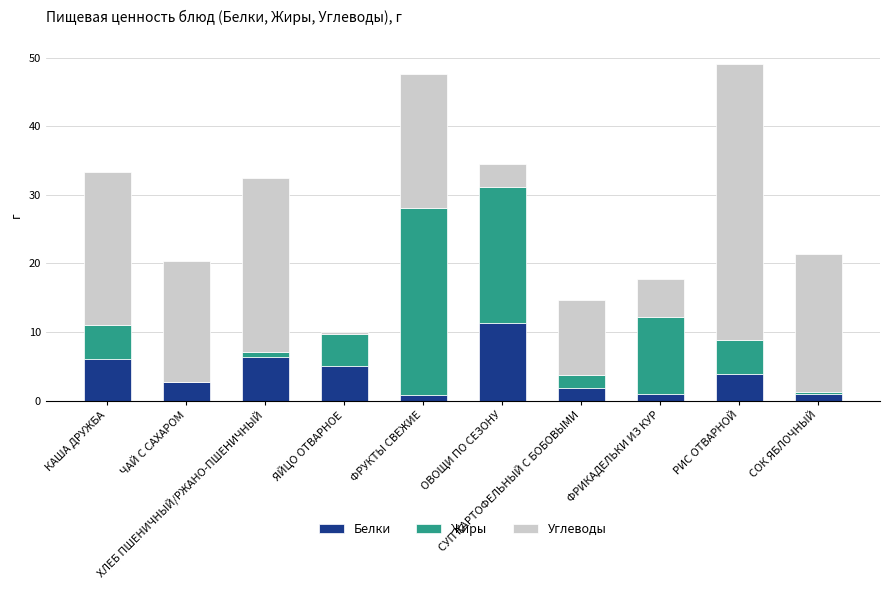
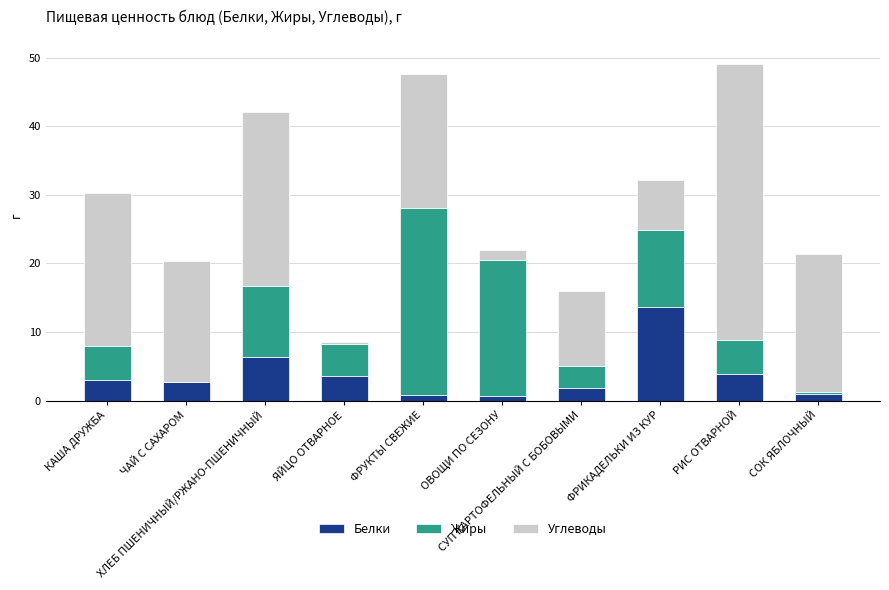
  {
    "Белки": {
-     "КАША ДРУЖБА": 6,
+     "КАША ДРУЖБА": 3,
      "ЧАЙ С САХАРОМ": 3,
      "ХЛЕБ ПШЕНИЧНЫЙ/РЖАНО-ПШЕНИЧНЫЙ": 6,
-     "ЯЙЦО ОТВАРНОЕ": 5,
+     "ЯЙЦО ОТВАРНОЕ": 4,
      "ФРУКТЫ СВЕЖИЕ": 1,
-     "ОВОЩИ ПО СЕЗОНУ": 11,
+     "ОВОЩИ ПО СЕЗОНУ": 1,
      "СУП КАРТОФЕЛЬНЫЙ С БОБОВЫМИ": 2,
-     "ФРИКАДЕЛЬКИ ИЗ КУР": 1,
+     "ФРИКАДЕЛЬКИ ИЗ КУР": 14,
      "РИС ОТВАРНОЙ": 4,
      "СОК ЯБЛОЧНЫЙ": 1
    },
    "Жиры": {
      "КАША ДРУЖБА": 5,
      "ЧАЙ С САХАРОМ": 0,
-     "ХЛЕБ ПШЕНИЧНЫЙ/РЖАНО-ПШЕНИЧНЫЙ": 1,
+     "ХЛЕБ ПШЕНИЧНЫЙ/РЖАНО-ПШЕНИЧНЫЙ": 10,
      "ЯЙЦО ОТВАРНОЕ": 5,
      "ФРУКТЫ СВЕЖИЕ": 27,
      "ОВОЩИ ПО СЕЗОНУ": 20,
-     "СУП КАРТОФЕЛЬНЫЙ С БОБОВЫМИ": 2,
+     "СУП КАРТОФЕЛЬНЫЙ С БОБОВЫМИ": 3,
      "ФРИКАДЕЛЬКИ ИЗ КУР": 11,
      "РИС ОТВАРНОЙ": 5
    },
    "Углеводы": {
      "КАША ДРУЖБА": 22,
      "ЧАЙ С САХАРОМ": 18,
      "ХЛЕБ ПШЕНИЧНЫЙ/РЖАНО-ПШЕНИЧНЫЙ": 25,
      "ФРУКТЫ СВЕЖИЕ": 20,
-     "ОВОЩИ ПО СЕЗОНУ": 3,
+     "ОВОЩИ ПО СЕЗОНУ": 1,
      "СУП КАРТОФЕЛЬНЫЙ С БОБОВЫМИ": 11,
-     "ФРИКАДЕЛЬКИ ИЗ КУР": 6,
+     "ФРИКАДЕЛЬКИ ИЗ КУР": 7,
      "РИС ОТВАРНОЙ": 40,
      "СОК ЯБЛОЧНЫЙ": 20
    }
  }
